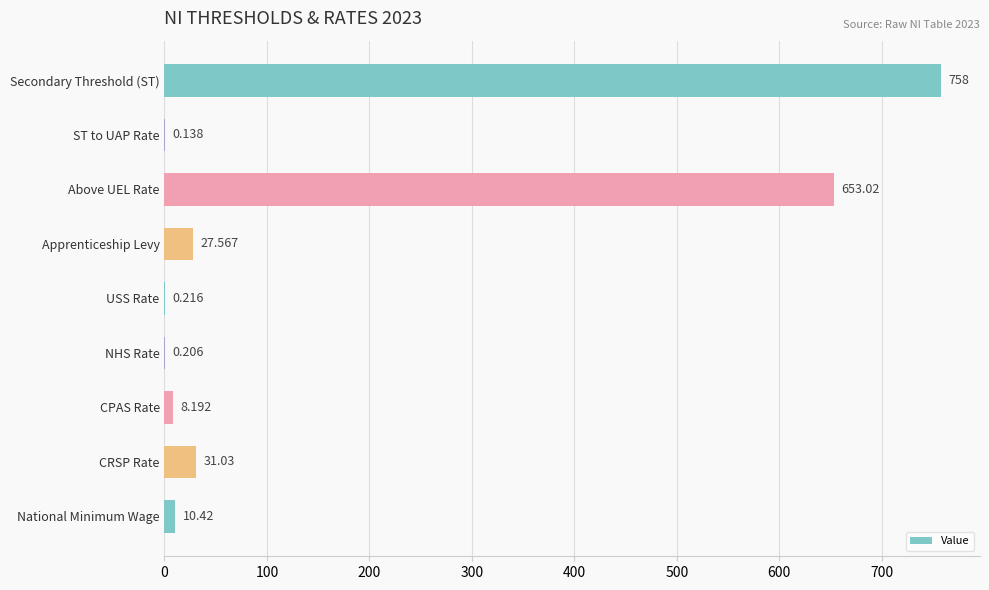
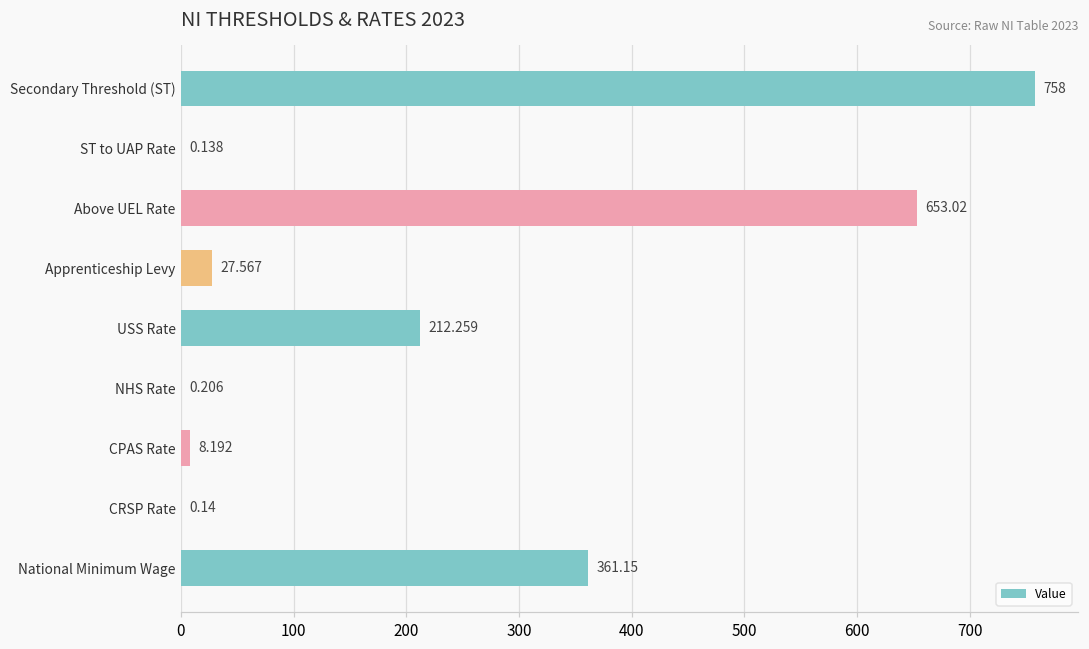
  {
    "Secondary Threshold (ST)": 758,
    "ST to UAP Rate": 0.138,
    "Above UEL Rate": 653.02,
    "Apprenticeship Levy": 27.567,
-   "USS Rate": 0.216,
+   "USS Rate": 212.259,
    "NHS Rate": 0.206,
    "CPAS Rate": 8.192,
-   "CRSP Rate": 31.03,
-   "National Minimum Wage": 10.42
+   "CRSP Rate": 0.14,
+   "National Minimum Wage": 361.15
  }
